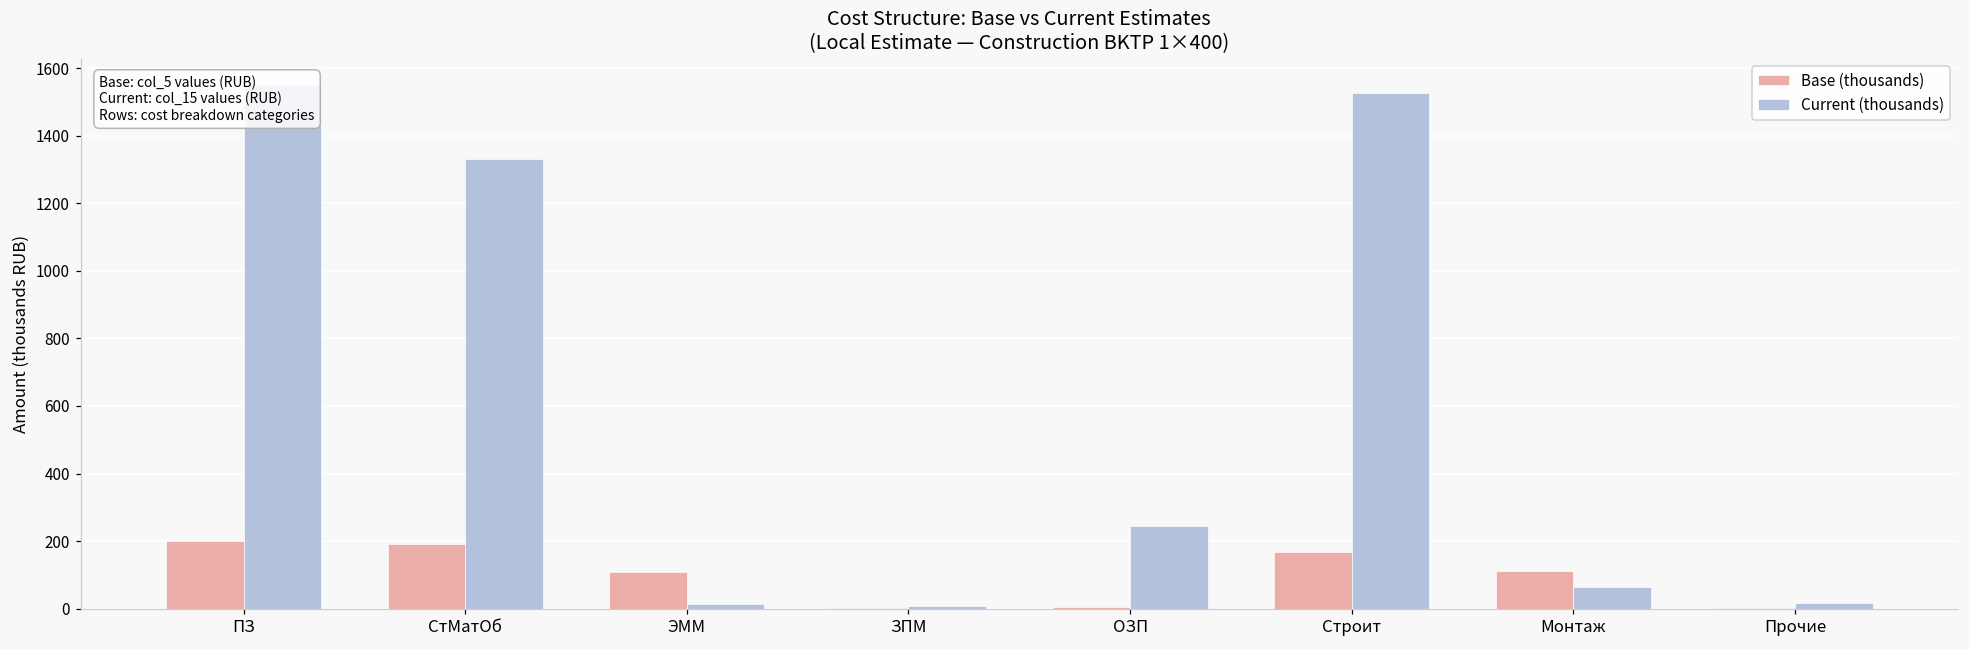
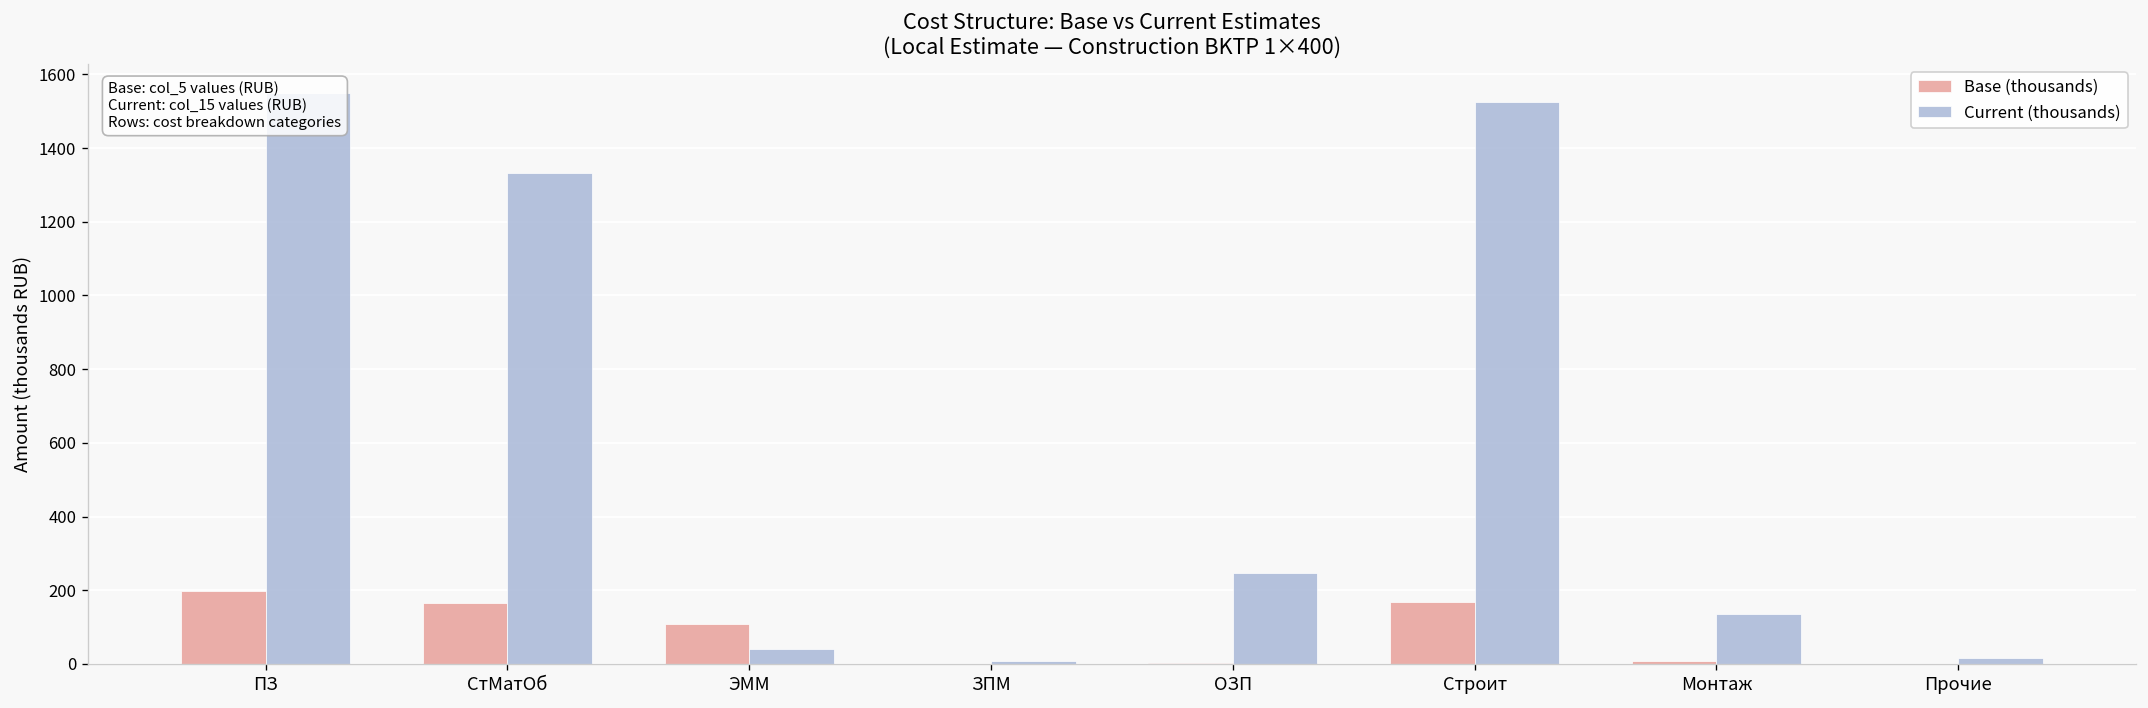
  {
    "Base (thousands)": {
      "ПЗ": 200,
-     "СтМатОб": 190,
+     "СтМатОб": 160,
      "ЭММ": 110,
      "Строит": 170,
-     "Монтаж": 110
+     "Монтаж": 10
    },
    "Current (thousands)": {
      "СтМатОб": 1330,
-     "ЭММ": 10,
+     "ЭММ": 40,
      "ОЗП": 250,
      "Строит": 1530,
-     "Монтаж": 60,
+     "Монтаж": 130,
      "Прочие": 20
    }
  }
